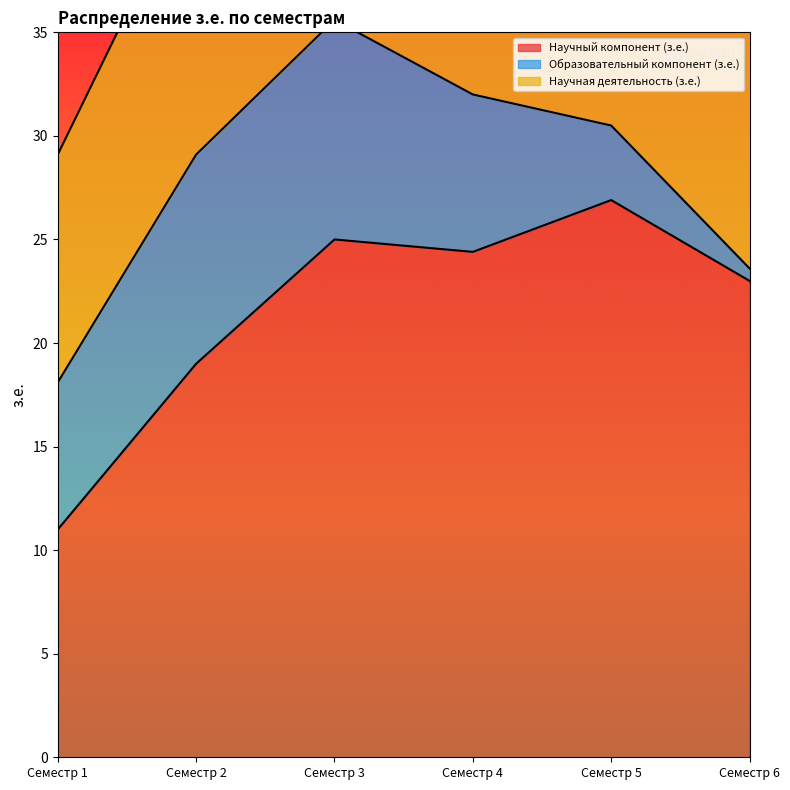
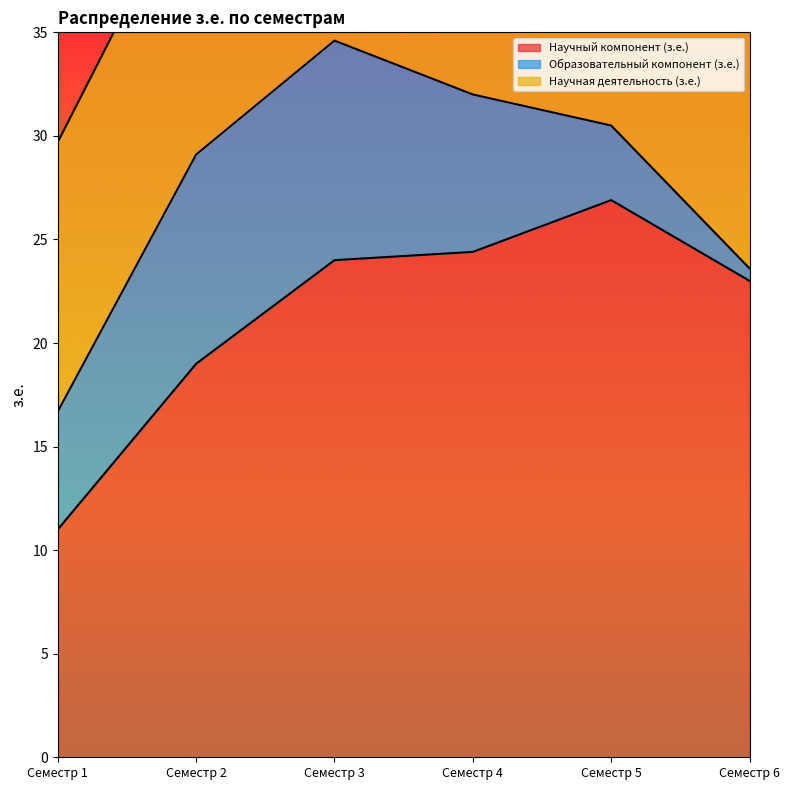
  {
    "Научный компонент (з.е.)": {
      "Семестр 1": 11,
      "Семестр 2": 19,
-     "Семестр 3": 25,
+     "Семестр 3": 24,
      "Семестр 4": 24.4,
      "Семестр 5": 27,
      "Семестр 6": 23
    },
    "Образовательный компонент (з.е.)": {
-     "Семестр 1": 7.1,
+     "Семестр 1": 5.7,
      "Семестр 2": 10.1,
      "Семестр 4": 7.6,
      "Семестр 5": 3.6,
      "Семестр 6": 0.6
    },
    "Научная деятельность (з.е.)": {
-     "Семестр 1": 11
+     "Семестр 1": 13
    }
  }
